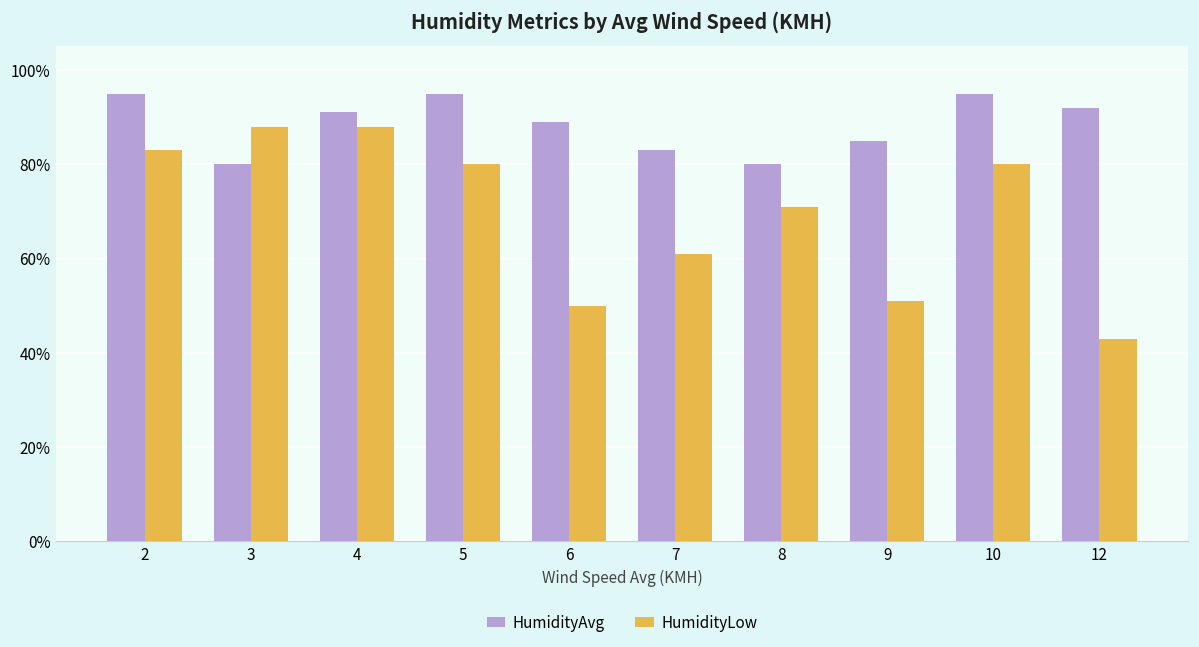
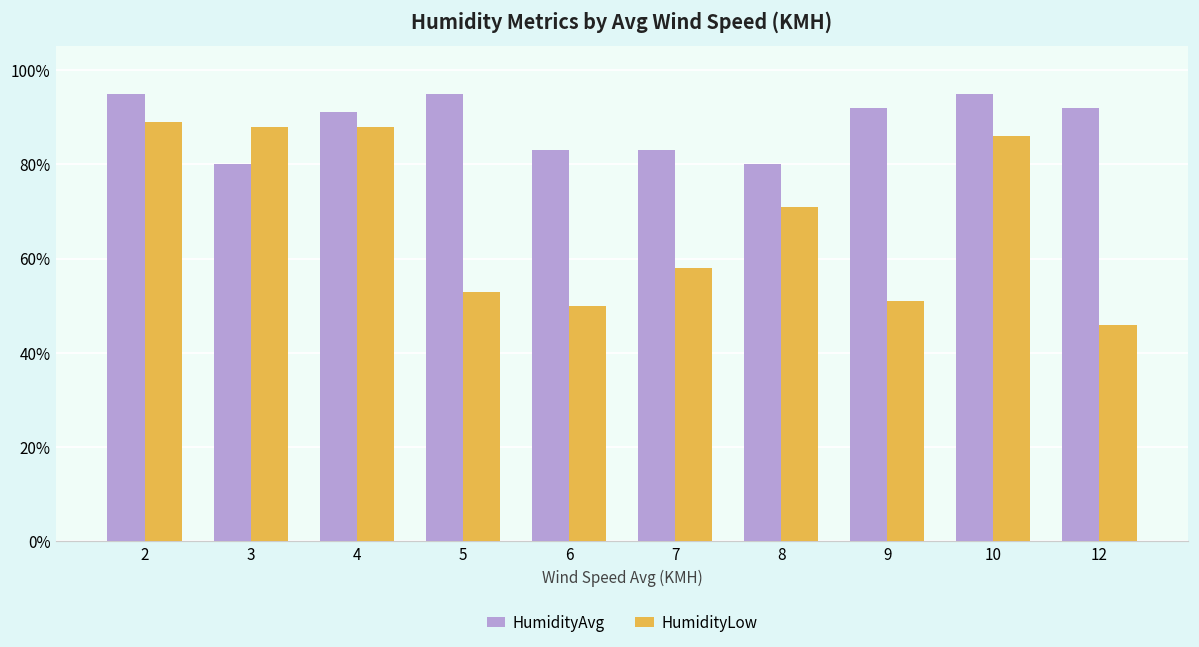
  {
    "HumidityAvg": {
      "2": "95%",
      "3": "80%",
      "4": "91%",
      "5": "95%",
-     "6": "89%",
+     "6": "83%",
      "7": "83%",
      "8": "80%",
-     "9": "85%",
+     "9": "92%",
      "10": "95%",
      "12": "92%"
    },
    "HumidityLow": {
-     "2": "83%",
+     "2": "89%",
      "3": "88%",
      "4": "88%",
-     "5": "80%",
+     "5": "53%",
      "6": "50%",
-     "7": "61%",
+     "7": "58%",
      "8": "71%",
      "9": "51%",
-     "10": "80%",
-     "12": "43%"
+     "10": "86%",
+     "12": "46%"
    }
  }
